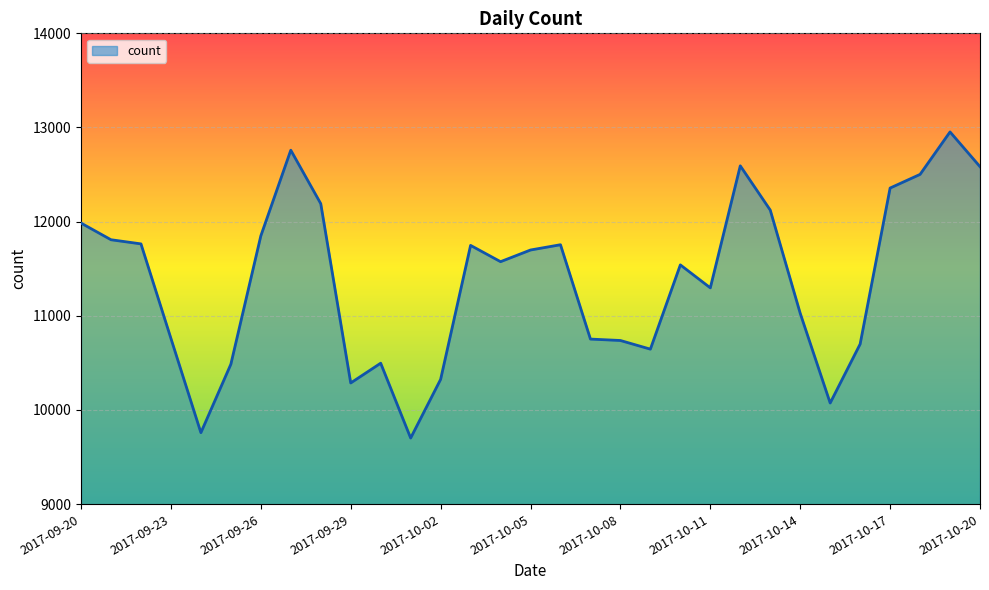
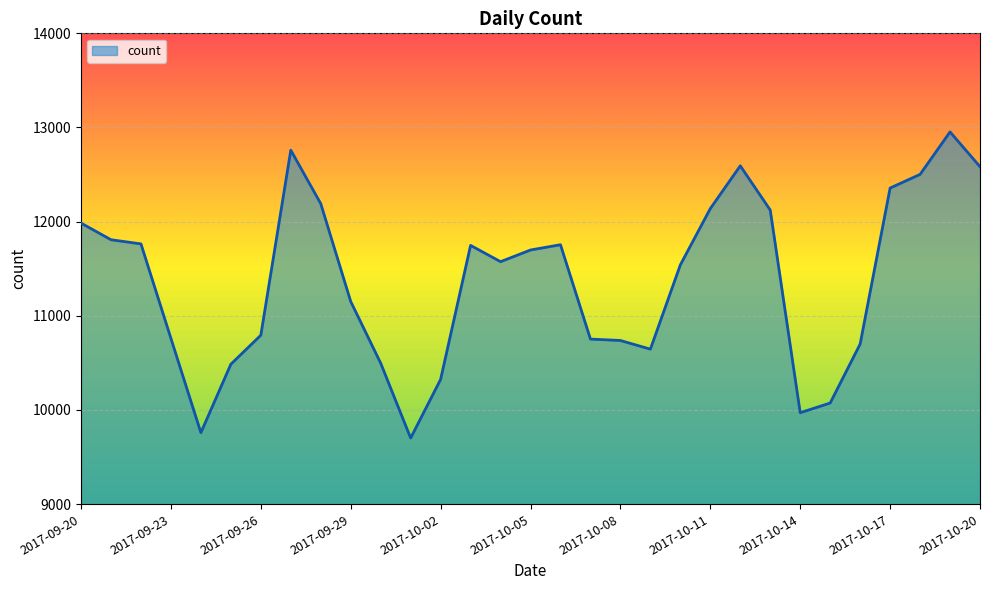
  {
    "2017-09-20": 12000,
    "2017-09-23": 10800,
-   "2017-09-26": 11800,
-   "2017-09-29": 10300,
+   "2017-09-26": 10800,
+   "2017-09-29": 11200,
    "2017-10-02": 10300,
    "2017-10-05": 11700,
    "2017-10-08": 10700,
-   "2017-10-11": 11300,
-   "2017-10-14": 11000,
+   "2017-10-11": 12100,
+   "2017-10-14": 10000,
    "2017-10-17": 12400,
    "2017-10-20": 12600
  }
